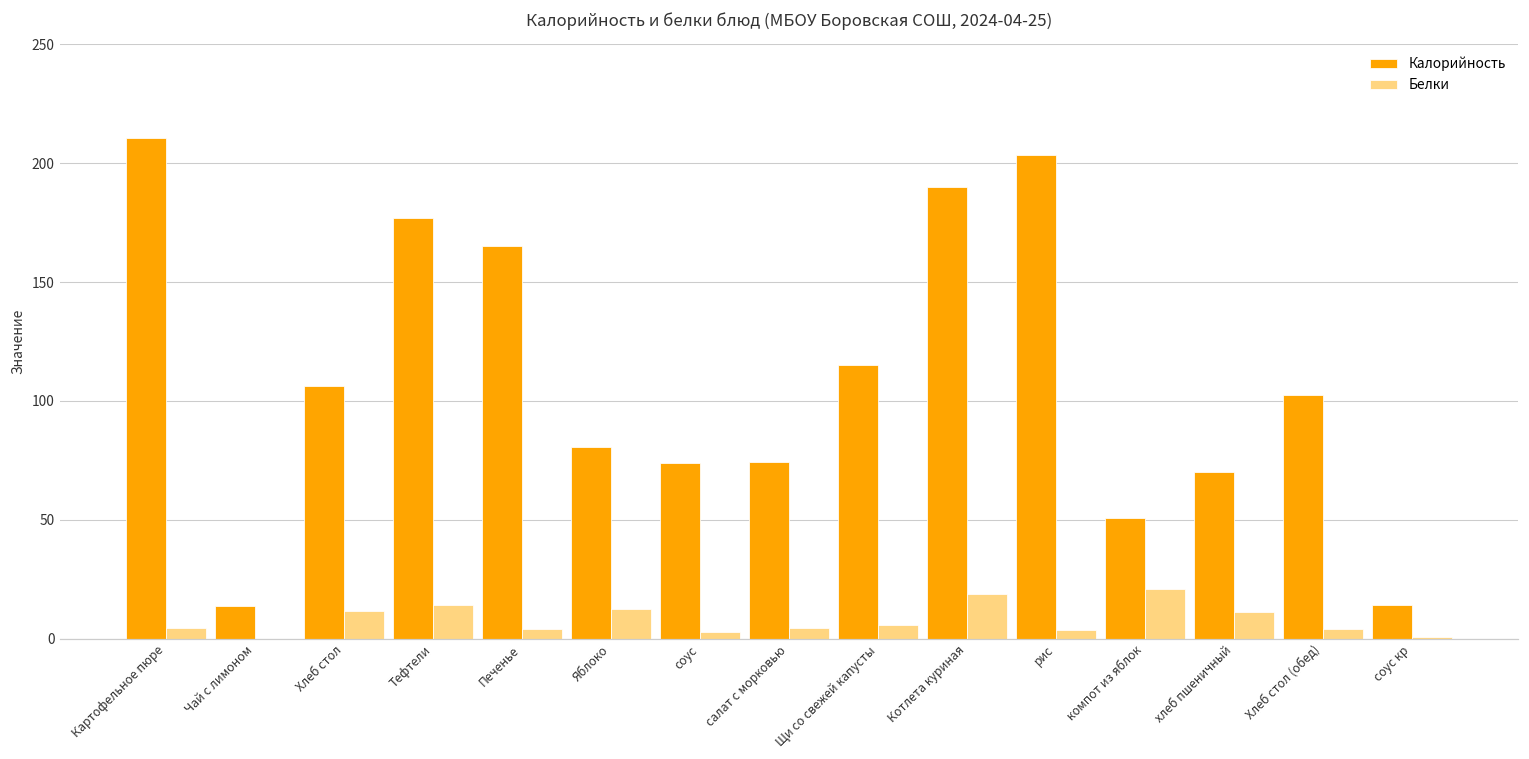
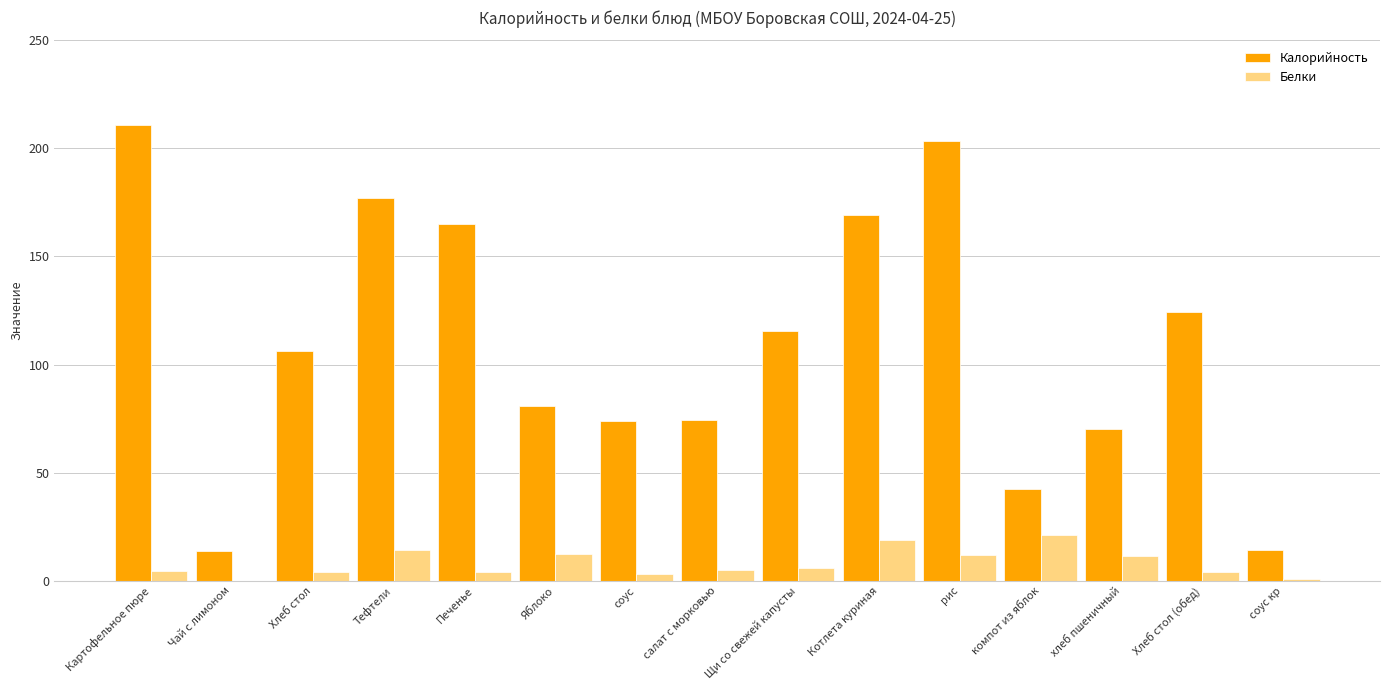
  {
    "Калорийность": {
      "Картофельное пюре": 211,
      "Чай с лимоном": 14,
      "Хлеб стол": 106,
      "Тефтели": 177,
      "Печенье": 165,
      "Яблоко": 81,
      "соус": 74,
      "салат с морковью": 74,
      "Щи со свежей капусты": 115,
-     "Котлета куриная": 190,
+     "Котлета куриная": 169,
      "рис": 204,
-     "компот из яблок": 51,
+     "компот из яблок": 43,
      "хлеб пшеничный": 70,
-     "Хлеб стол (обед)": 102,
+     "Хлеб стол (обед)": 124,
      "соус кр": 14
    },
    "Белки": {
      "Картофельное пюре": 4,
      "Чай с лимоном": 0,
-     "Хлеб стол": 12,
+     "Хлеб стол": 4,
      "Тефтели": 14,
      "Печенье": 4,
      "Яблоко": 12,
      "соус": 3,
      "салат с морковью": 5,
      "Щи со свежей капусты": 6,
      "Котлета куриная": 19,
-     "рис": 4,
+     "рис": 12,
      "компот из яблок": 21,
      "хлеб пшеничный": 11,
      "Хлеб стол (обед)": 4
    }
  }
